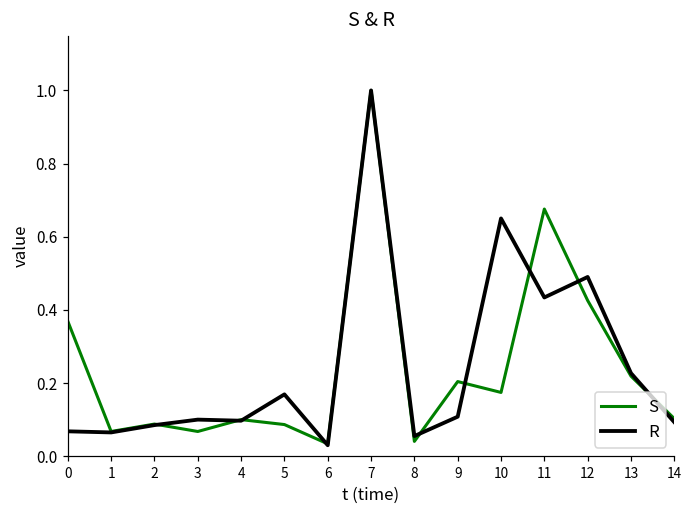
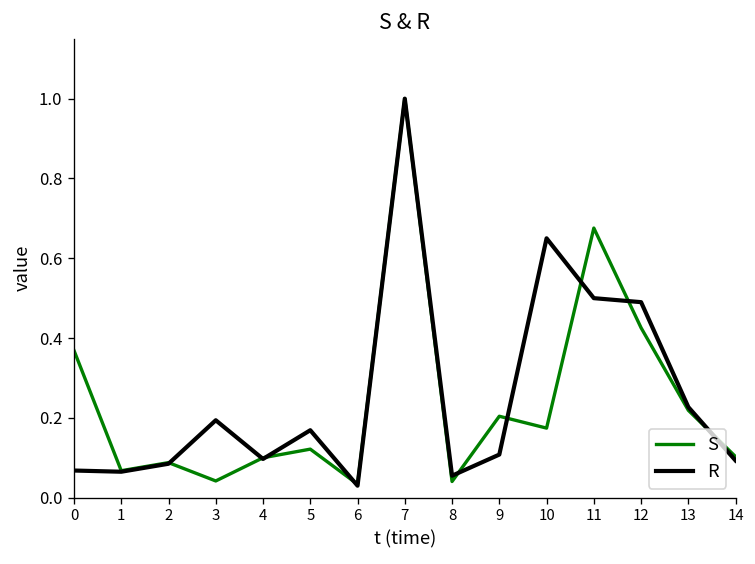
  {
    "S": {
      "0": 0.37,
-     "3": 0.07,
-     "5": 0.09,
+     "3": 0.04,
+     "5": 0.12,
      "8": 0.04,
      "9": 0.20,
      "10": 0.17,
      "11": 0.68,
      "12": 0.43,
      "13": 0.22,
      "14": 0.10
    },
    "R": {
      "0": 0.07,
-     "3": 0.10,
+     "3": 0.19,
      "5": 0.17,
      "8": 0.06,
      "9": 0.11,
      "10": 0.65,
-     "11": 0.43,
+     "11": 0.50,
      "12": 0.49,
      "13": 0.23,
      "14": 0.09
    }
  }
